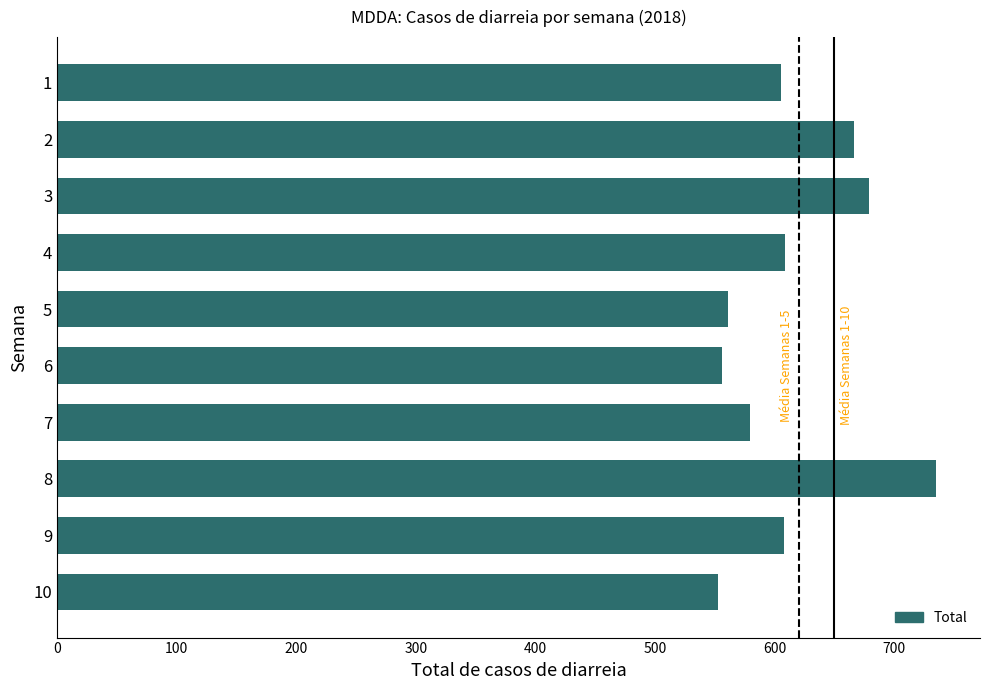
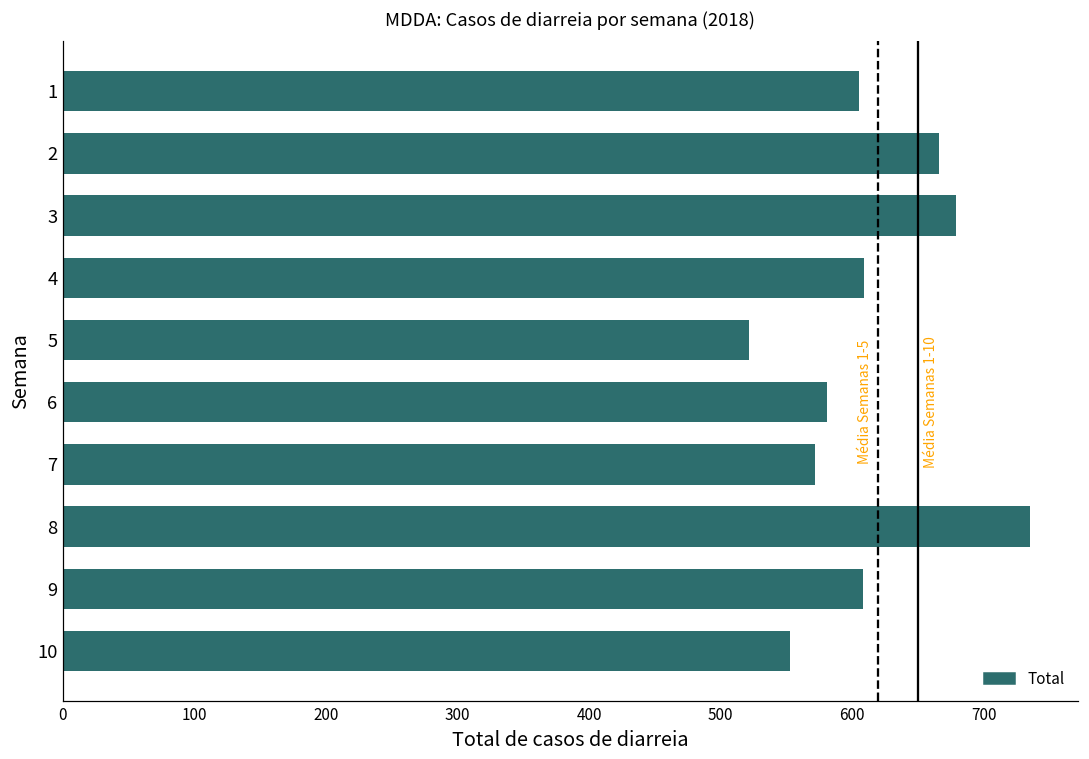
  {
    "1": 605,
    "2": 666,
    "3": 679,
    "4": 609,
-   "5": 561,
-   "6": 556,
-   "7": 579,
+   "5": 522,
+   "6": 581,
+   "7": 572,
    "8": 735,
    "9": 608,
    "10": 553
  }
